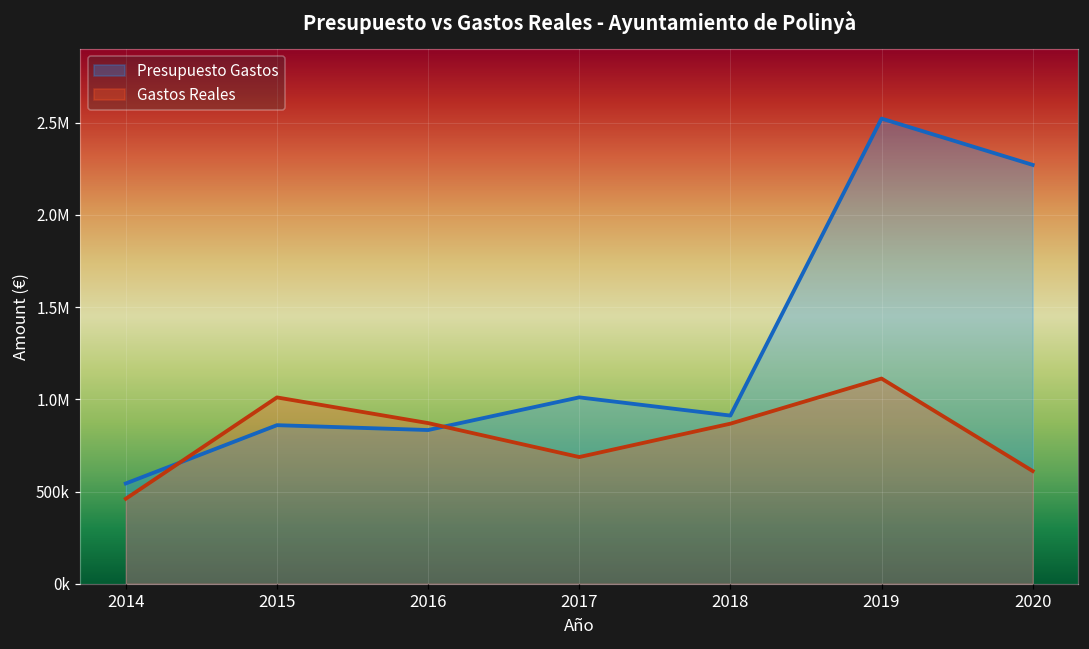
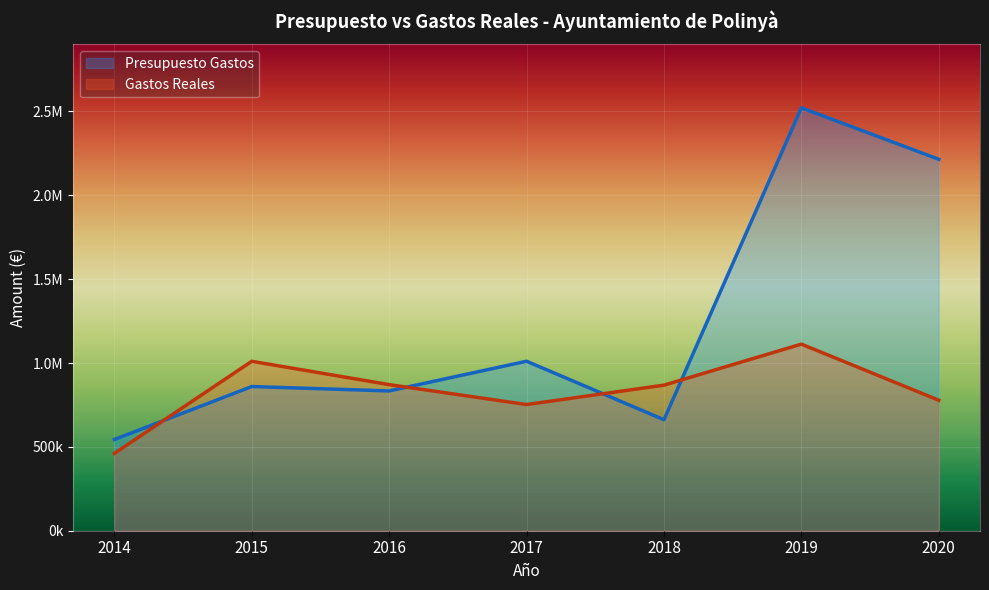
  {
    "Presupuesto Gastos": {
      "2014": 540000,
      "2015": 860000,
      "2016": 830000,
      "2017": 1010000,
-     "2018": 910000,
+     "2018": 660000,
      "2019": 2520000,
-     "2020": 2270000
+     "2020": 2210000
    },
    "Gastos Reales": {
      "2014": 460000,
      "2015": 1010000,
      "2016": 870000,
-     "2017": 690000,
+     "2017": 750000,
      "2018": 870000,
      "2019": 1110000,
-     "2020": 610000
+     "2020": 780000
    }
  }
